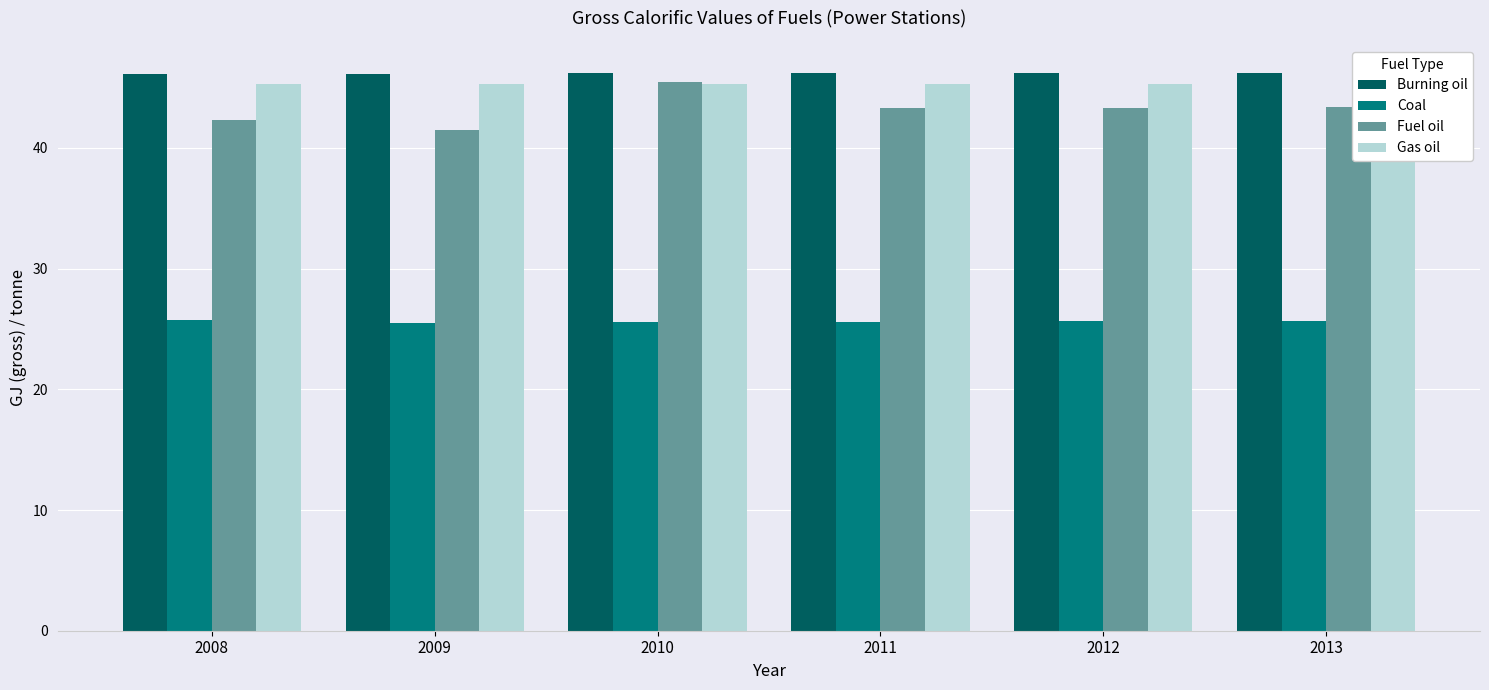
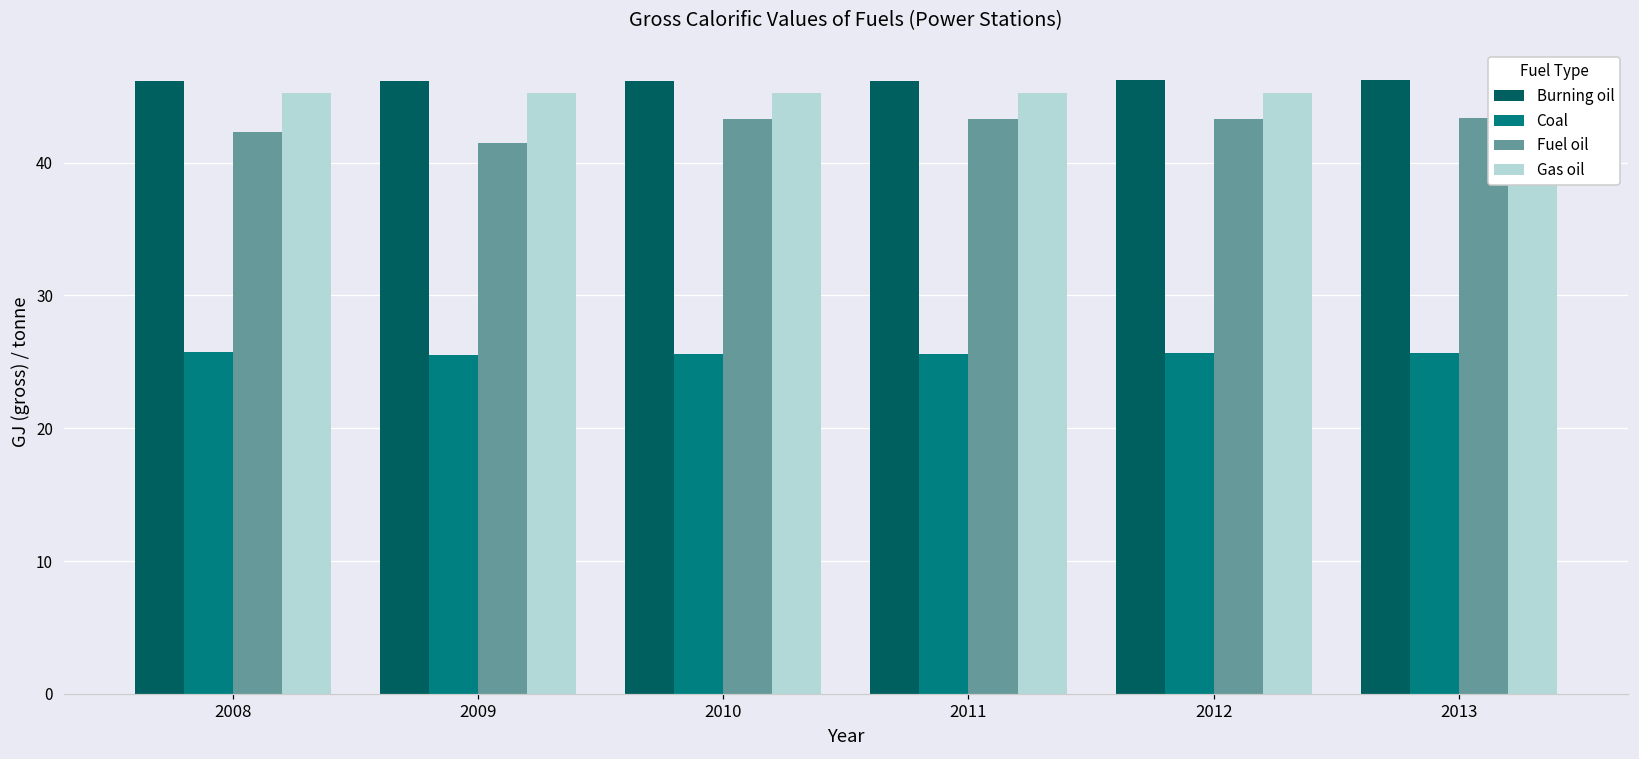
  {
    "Fuel oil": {
      "2008": 42.3,
      "2009": 41.5,
-     "2010": 45.5,
+     "2010": 43.3,
      "2011": 43.3,
      "2012": 43.3,
      "2013": 43.4
    },
    "Gas oil": {
      "2008": 45.3,
      "2009": 45.3,
      "2010": 45.3,
      "2011": 45.3,
      "2012": 45.3
    }
  }
